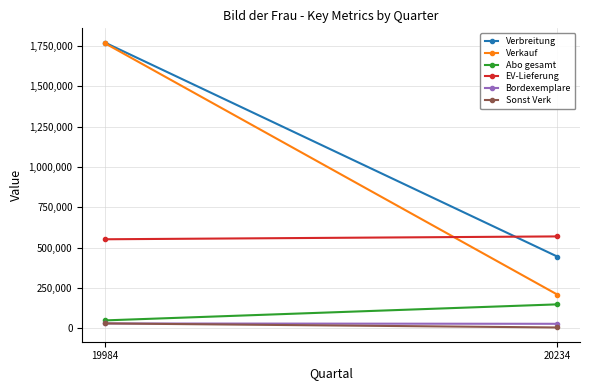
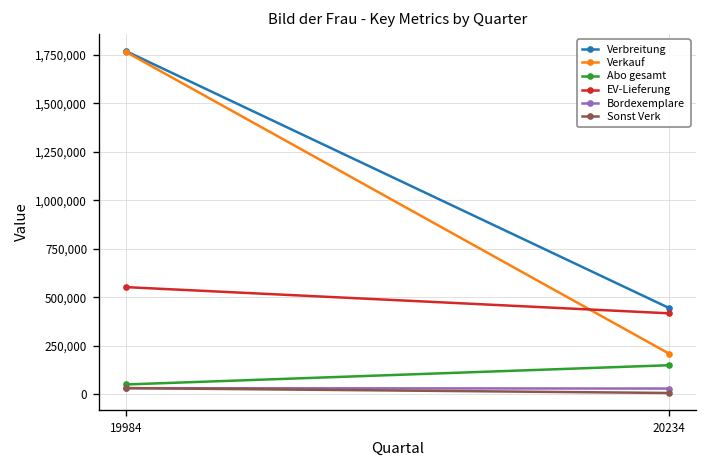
  {
    "Verbreitung": {
      "20234": "440,000"
    },
    "Verkauf": {
      "20234": "210,000"
    },
    "Abo gesamt": {
      "19984": "50,000",
      "20234": "150,000"
    },
    "EV-Lieferung": {
      "19984": "550,000",
-     "20234": "570,000"
+     "20234": "420,000"
    },
    "Bordexemplare": {
      "20234": "30,000"
    },
    "Sonst Verk": {
      "20234": "10,000"
    }
  }
